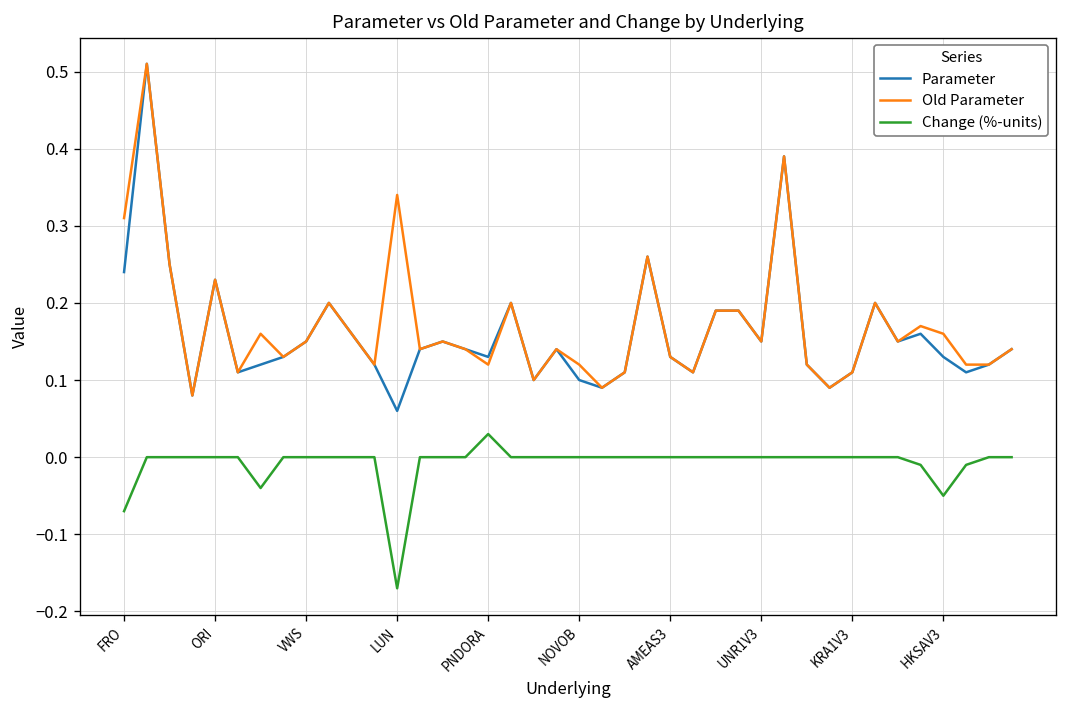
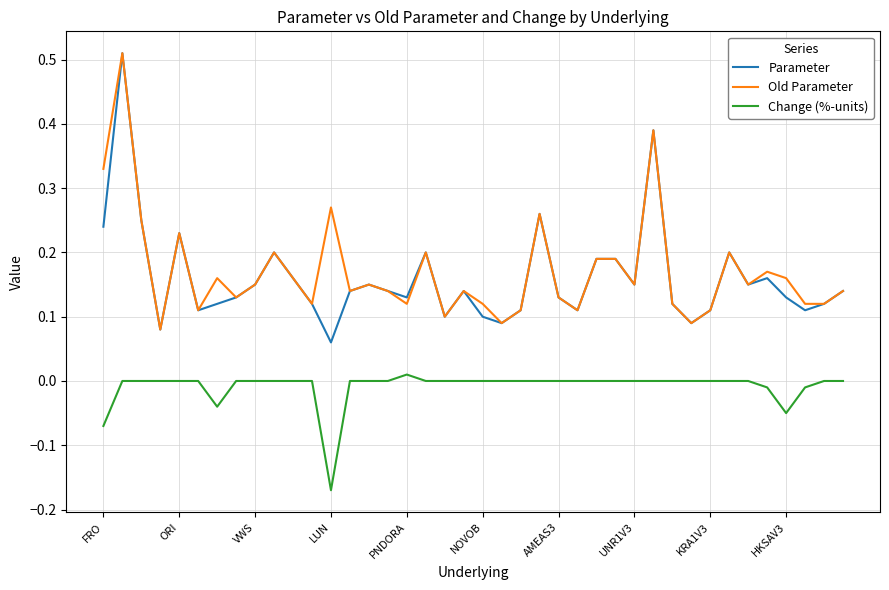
  {
    "Parameter": {
      "FRO": 0.24,
      "LUN": 0.06,
      "PNDORA": 0.13,
      "NOVOB": 0.10,
      "HKSAV3": 0.13
    },
    "Old Parameter": {
-     "FRO": 0.31,
-     "LUN": 0.34,
+     "FRO": 0.33,
+     "LUN": 0.27,
      "PNDORA": 0.12,
      "NOVOB": 0.12,
      "HKSAV3": 0.16
    },
    "Change (%-units)": {
      "FRO": -0.07,
      "ORI": 0.00,
      "VWS": 0.00,
      "LUN": -0.17,
-     "PNDORA": 0.03,
+     "PNDORA": 0.01,
      "NOVOB": 0.00,
      "AMEAS3": 0.00,
      "UNR1V3": 0.00,
      "KRA1V3": 0.00,
      "HKSAV3": -0.05
    }
  }
